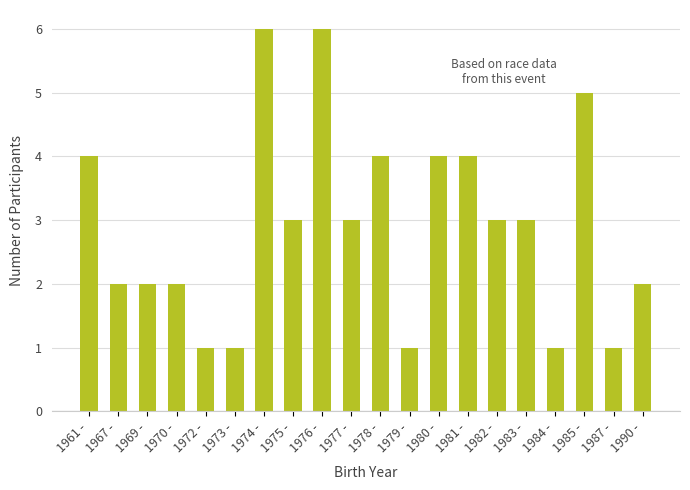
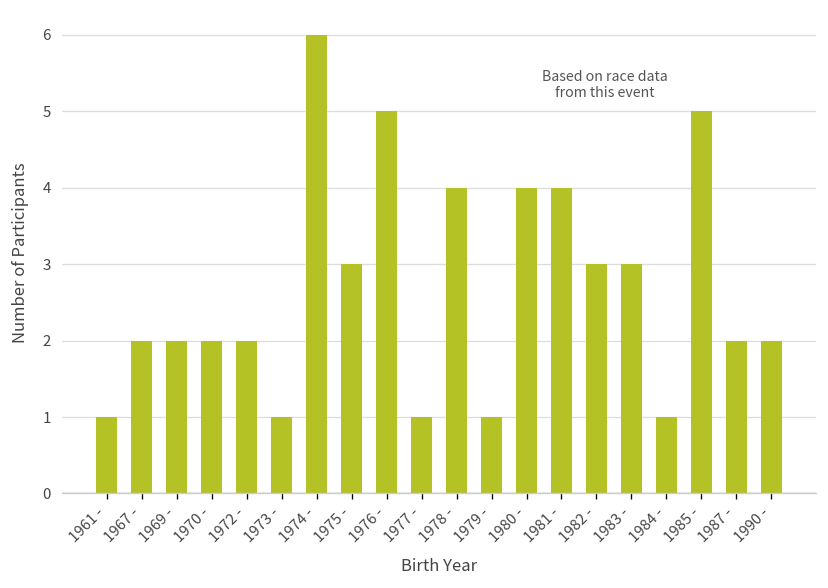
  {
-   "1961 -": 4,
+   "1961 -": 1,
    "1967 -": 2,
    "1969 -": 2,
    "1970 -": 2,
-   "1972 -": 1,
+   "1972 -": 2,
    "1973 -": 1,
    "1974 -": 6,
    "1975 -": 3,
-   "1976 -": 6,
-   "1977 -": 3,
+   "1976 -": 5,
+   "1977 -": 1,
    "1978 -": 4,
    "1979 -": 1,
    "1980 -": 4,
    "1981 -": 4,
    "1982 -": 3,
    "1983 -": 3,
    "1984 -": 1,
    "1985 -": 5,
-   "1987 -": 1,
+   "1987 -": 2,
    "1990 -": 2
  }
